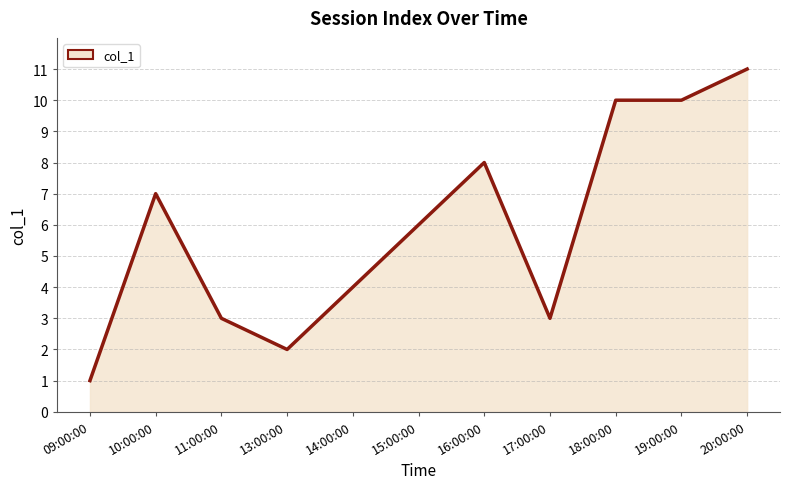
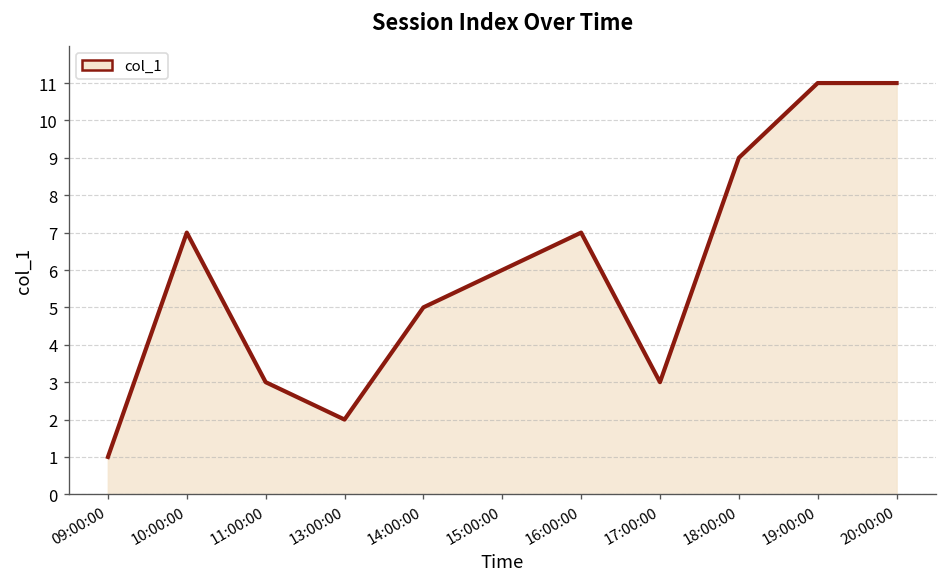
  {
    "09:00:00": 1,
    "10:00:00": 7,
    "11:00:00": 3,
    "13:00:00": 2,
-   "14:00:00": 4,
+   "14:00:00": 5,
    "15:00:00": 6,
-   "16:00:00": 8,
+   "16:00:00": 7,
    "17:00:00": 3,
-   "18:00:00": 10,
-   "19:00:00": 10,
+   "18:00:00": 9,
+   "19:00:00": 11,
    "20:00:00": 11
  }
